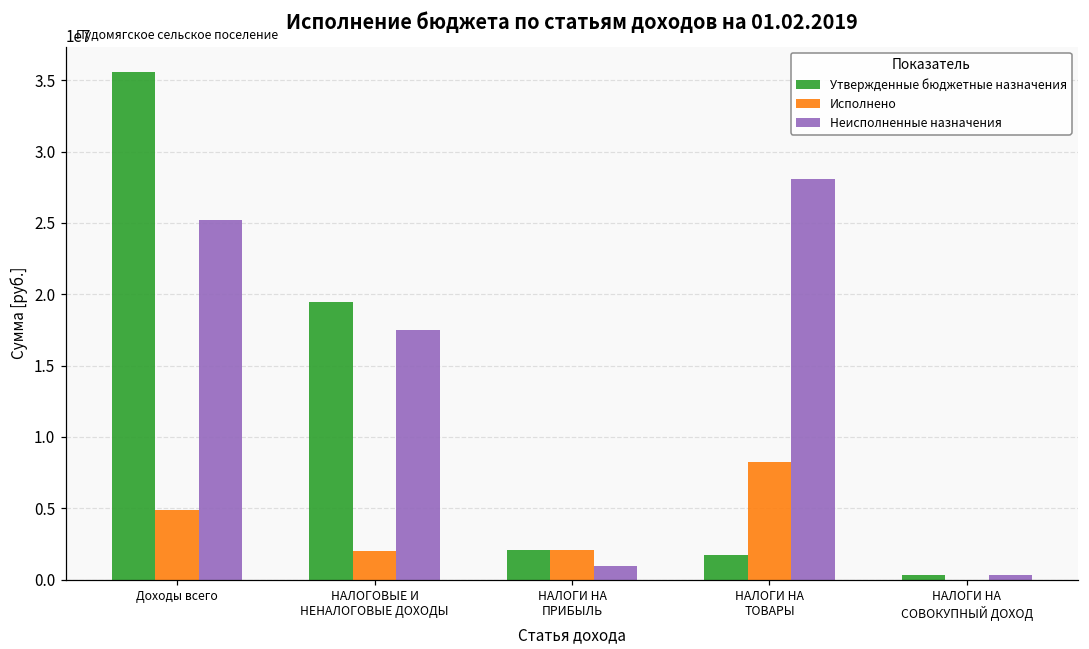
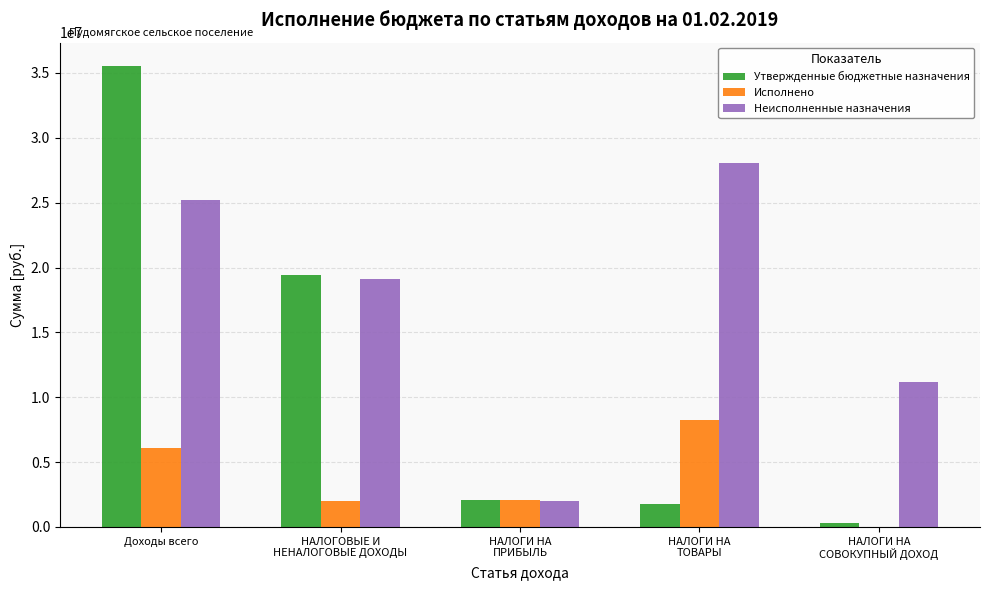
  {
    "Утвержденные бюджетные назначения": {
      "Доходы всего": 35600000,
      "НАЛОГОВЫЕ И НЕНАЛОГОВЫЕ ДОХОДЫ": 19400000,
      "НАЛОГИ НА ПРИБЫЛЬ": 2100000,
      "НАЛОГИ НА ТОВАРЫ": 1800000,
      "НАЛОГИ НА СОВОКУПНЫЙ ДОХОД": 300000
    },
    "Исполнено": {
-     "Доходы всего": 4900000,
+     "Доходы всего": 6100000,
      "НАЛОГОВЫЕ И НЕНАЛОГОВЫЕ ДОХОДЫ": 2000000,
      "НАЛОГИ НА ПРИБЫЛЬ": 2100000,
      "НАЛОГИ НА ТОВАРЫ": 8200000
    },
    "Неисполненные назначения": {
      "Доходы всего": 25200000,
-     "НАЛОГОВЫЕ И НЕНАЛОГОВЫЕ ДОХОДЫ": 17500000,
-     "НАЛОГИ НА ПРИБЫЛЬ": 900000,
+     "НАЛОГОВЫЕ И НЕНАЛОГОВЫЕ ДОХОДЫ": 19100000,
+     "НАЛОГИ НА ПРИБЫЛЬ": 2000000,
      "НАЛОГИ НА ТОВАРЫ": 28100000,
-     "НАЛОГИ НА СОВОКУПНЫЙ ДОХОД": 300000
+     "НАЛОГИ НА СОВОКУПНЫЙ ДОХОД": 11200000
    }
  }
